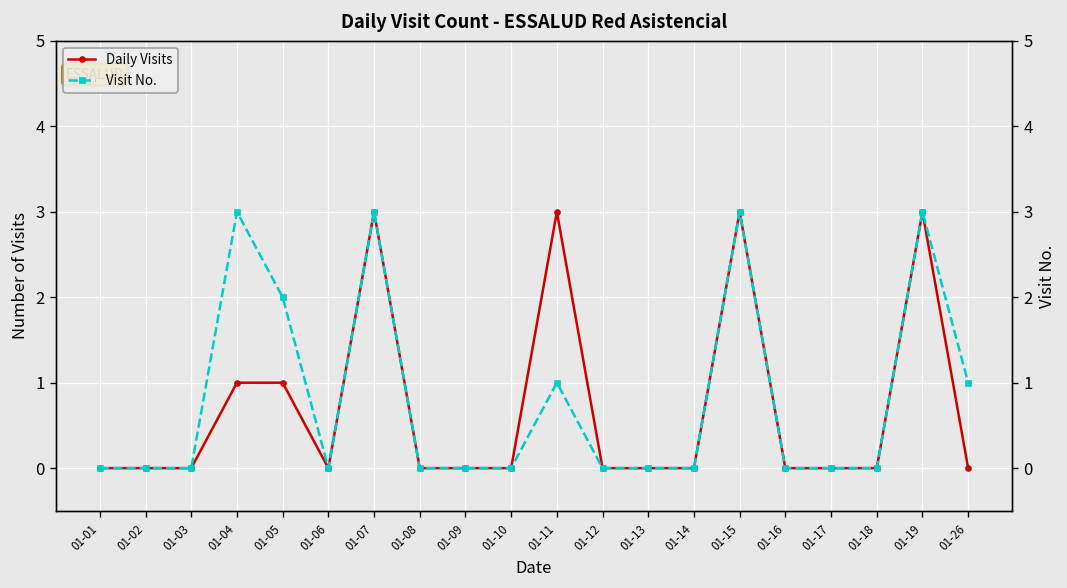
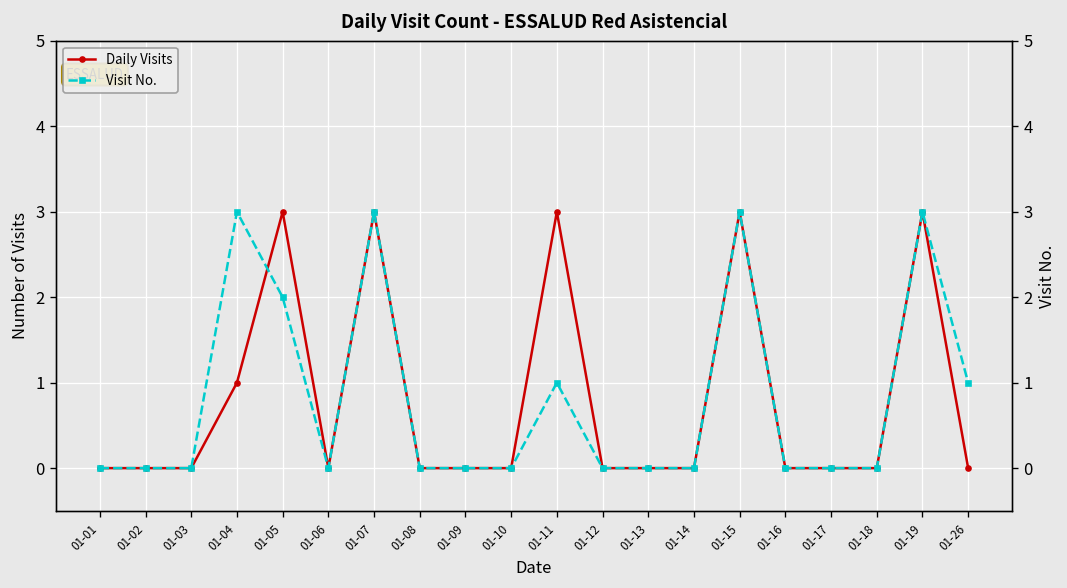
  {
    "Daily Visits": {
      "01-01": 0,
      "01-02": 0,
      "01-03": 0,
      "01-04": 1,
-     "01-05": 1,
+     "01-05": 3,
      "01-06": 0,
      "01-07": 3,
      "01-08": 0,
      "01-09": 0,
      "01-10": 0,
      "01-11": 3,
      "01-12": 0,
      "01-13": 0,
      "01-14": 0,
      "01-15": 3,
      "01-16": 0,
      "01-17": 0,
      "01-18": 0,
      "01-19": 3,
      "01-26": 0
    },
    "Visit No.": {
      "01-01": 0.0,
      "01-02": 0.0,
      "01-03": 0.0,
      "01-04": 3.0,
      "01-05": 2.0,
      "01-06": 0.0,
      "01-07": 3.0,
      "01-08": 0.0,
      "01-09": 0.0,
      "01-10": 0.0,
      "01-11": 1.0,
      "01-12": 0.0,
      "01-13": 0.0,
      "01-14": 0.0,
      "01-15": 3.0,
      "01-16": 0.0,
      "01-17": 0.0,
      "01-18": 0.0,
      "01-19": 3.0,
      "01-26": 1.0
    }
  }
